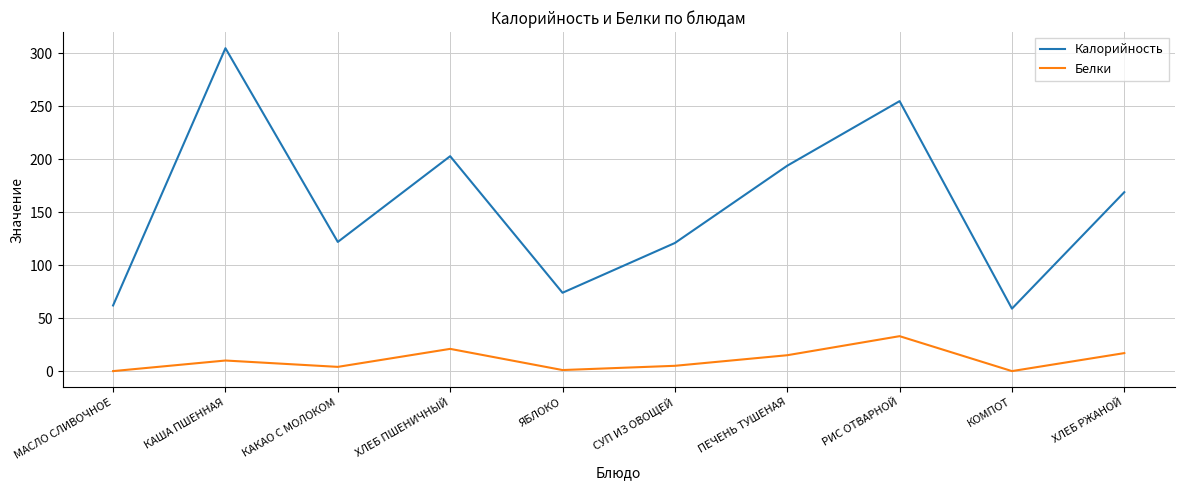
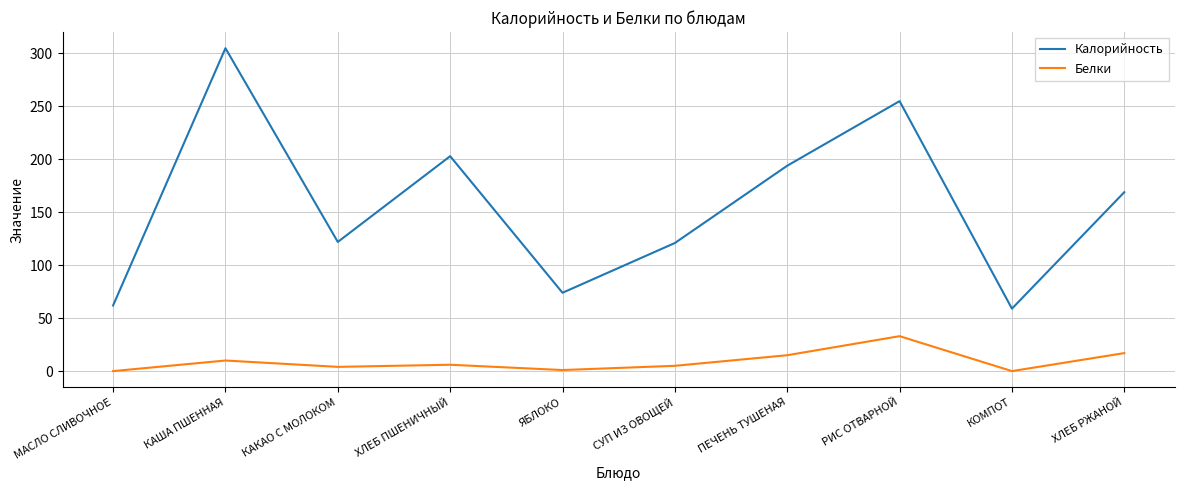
  {
    "Калорийность": {
      "МАСЛО СЛИВОЧНОЕ": 62,
      "КАША ПШЕННАЯ": 305,
      "КАКАО С МОЛОКОМ": 122,
      "ХЛЕБ ПШЕНИЧНЫЙ": 203,
      "ЯБЛОКО": 74,
      "СУП ИЗ ОВОЩЕЙ": 121,
      "ПЕЧЕНЬ ТУШЕНАЯ": 194,
      "РИС ОТВАРНОЙ": 255,
      "КОМПОТ": 59,
      "ХЛЕБ РЖАНОЙ": 169
    },
    "Белки": {
      "МАСЛО СЛИВОЧНОЕ": 0,
      "КАША ПШЕННАЯ": 10,
      "КАКАО С МОЛОКОМ": 4,
-     "ХЛЕБ ПШЕНИЧНЫЙ": 21,
+     "ХЛЕБ ПШЕНИЧНЫЙ": 6,
      "ЯБЛОКО": 1,
      "СУП ИЗ ОВОЩЕЙ": 5,
      "ПЕЧЕНЬ ТУШЕНАЯ": 15,
      "РИС ОТВАРНОЙ": 33,
      "КОМПОТ": 0,
      "ХЛЕБ РЖАНОЙ": 17
    }
  }
